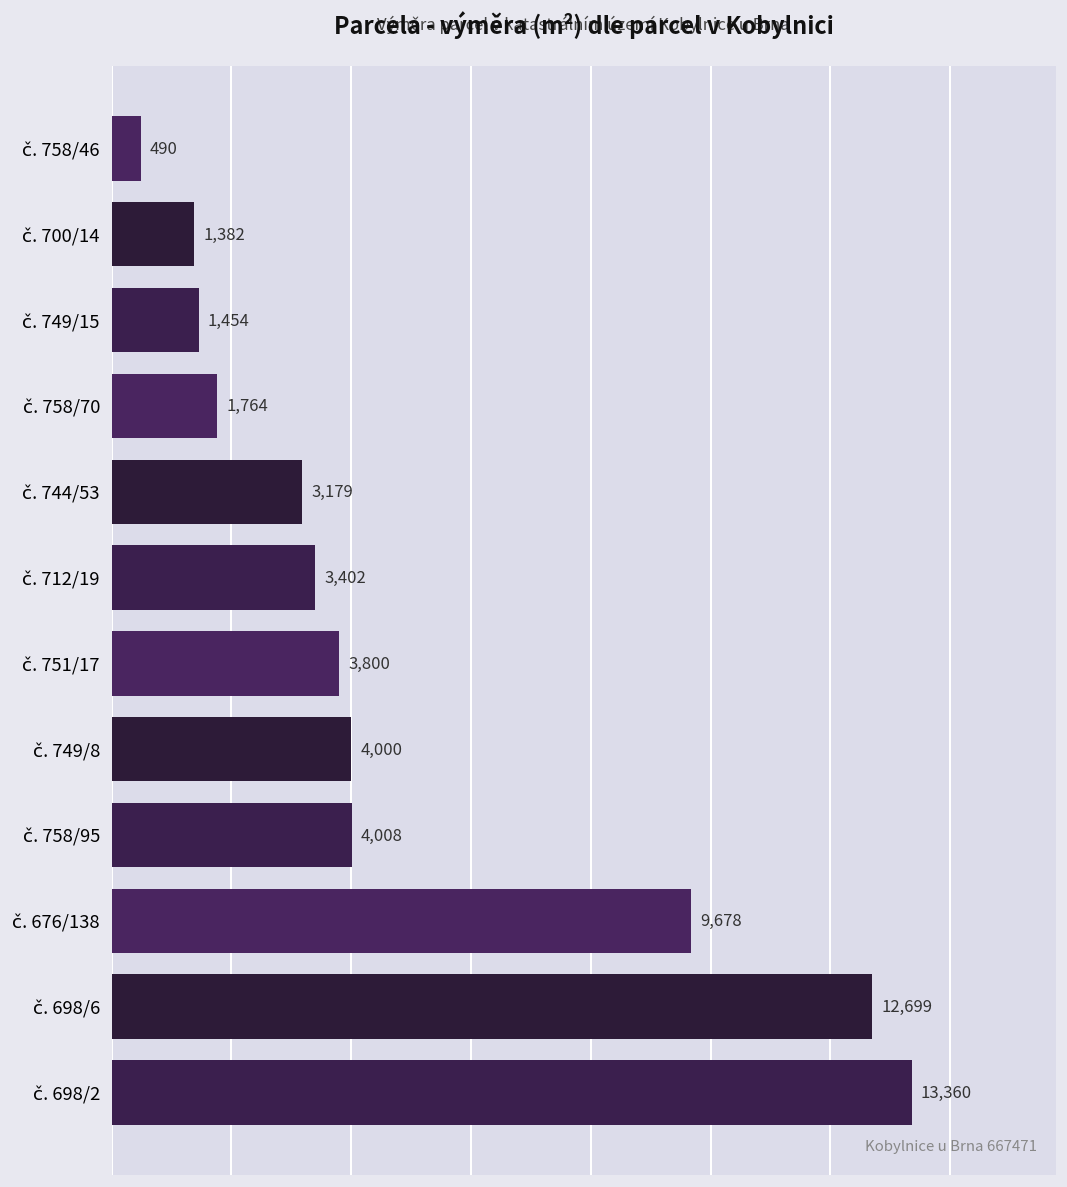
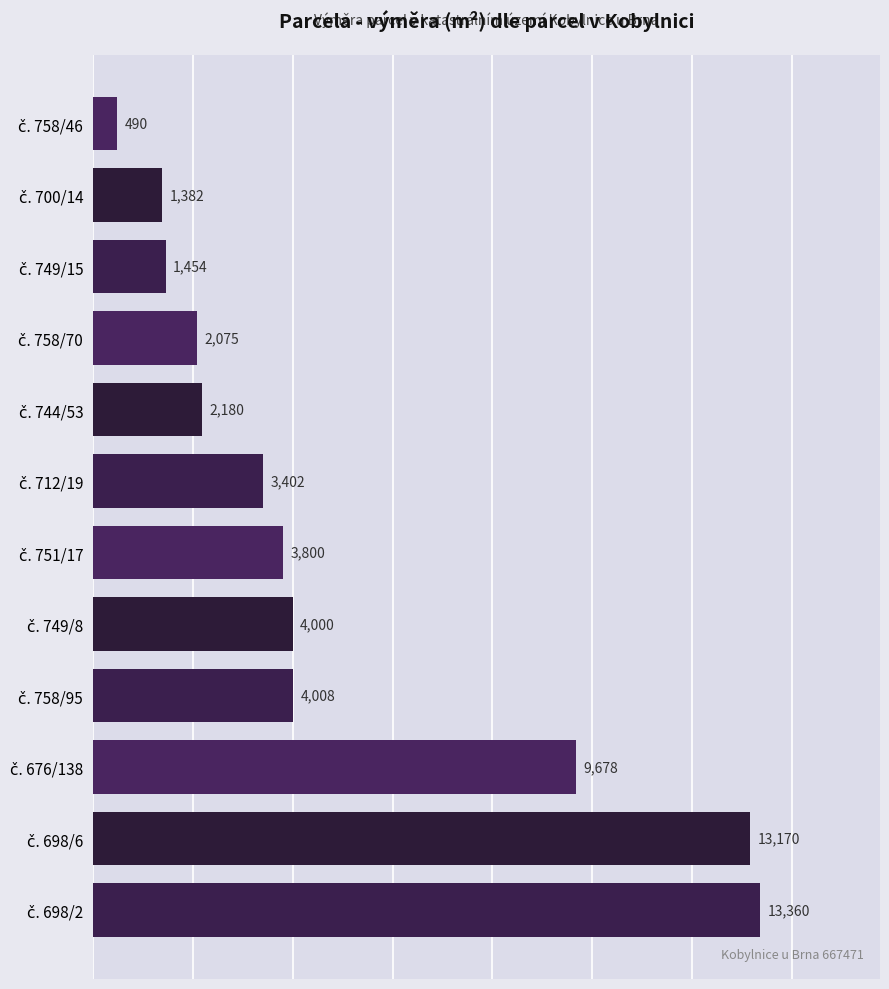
  {
    "č. 758/46": "490",
    "č. 700/14": "1,382",
    "č. 749/15": "1,454",
-   "č. 758/70": "1,764",
-   "č. 744/53": "3,179",
+   "č. 758/70": "2,075",
+   "č. 744/53": "2,180",
    "č. 712/19": "3,402",
    "č. 751/17": "3,800",
    "č. 749/8": "4,000",
    "č. 758/95": "4,008",
    "č. 676/138": "9,678",
-   "č. 698/6": "12,699",
+   "č. 698/6": "13,170",
    "č. 698/2": "13,360"
  }
